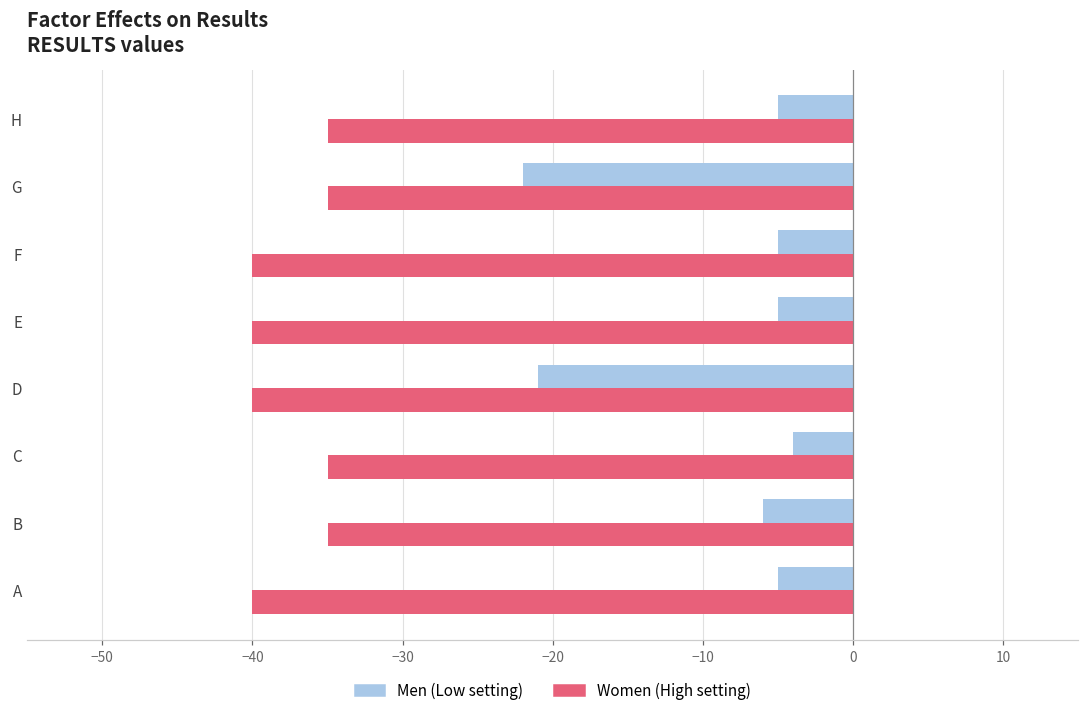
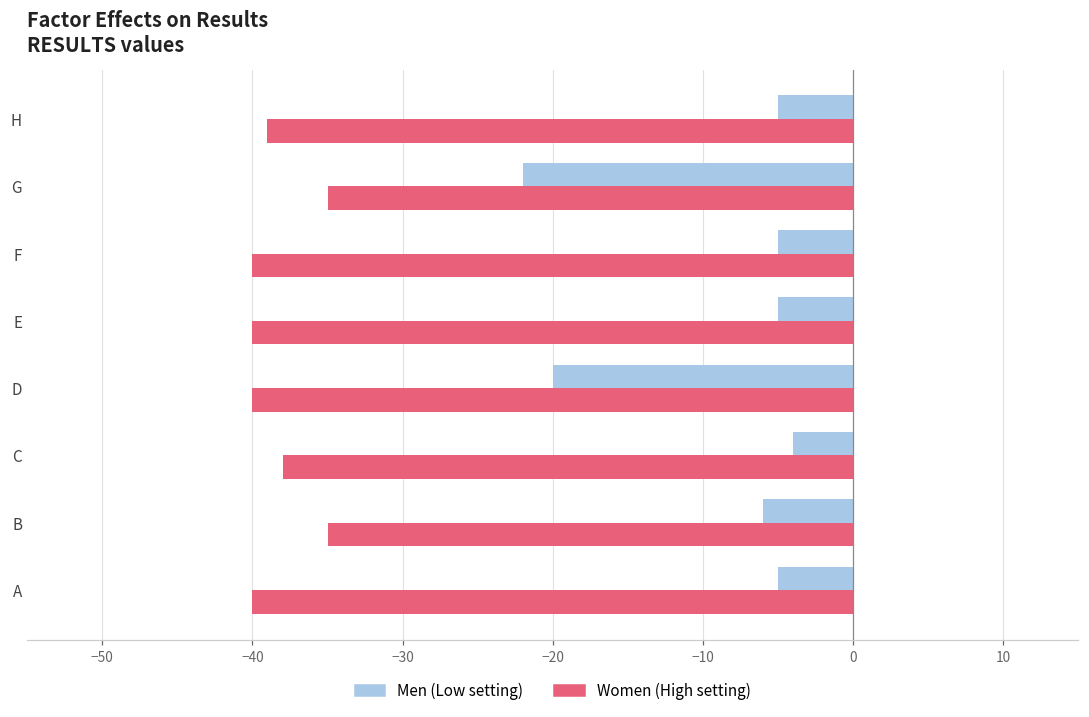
  {
    "Men (Low setting)": {
      "H": -5,
      "G": -22,
      "F": -5,
      "E": -5,
-     "D": -21,
+     "D": -20,
      "C": -4,
      "B": -6,
      "A": -5
    },
    "Women (High setting)": {
-     "H": -35,
+     "H": -39,
      "G": -35,
      "F": -40,
      "E": -40,
      "D": -40,
-     "C": -35,
+     "C": -38,
      "B": -35,
      "A": -40
    }
  }
